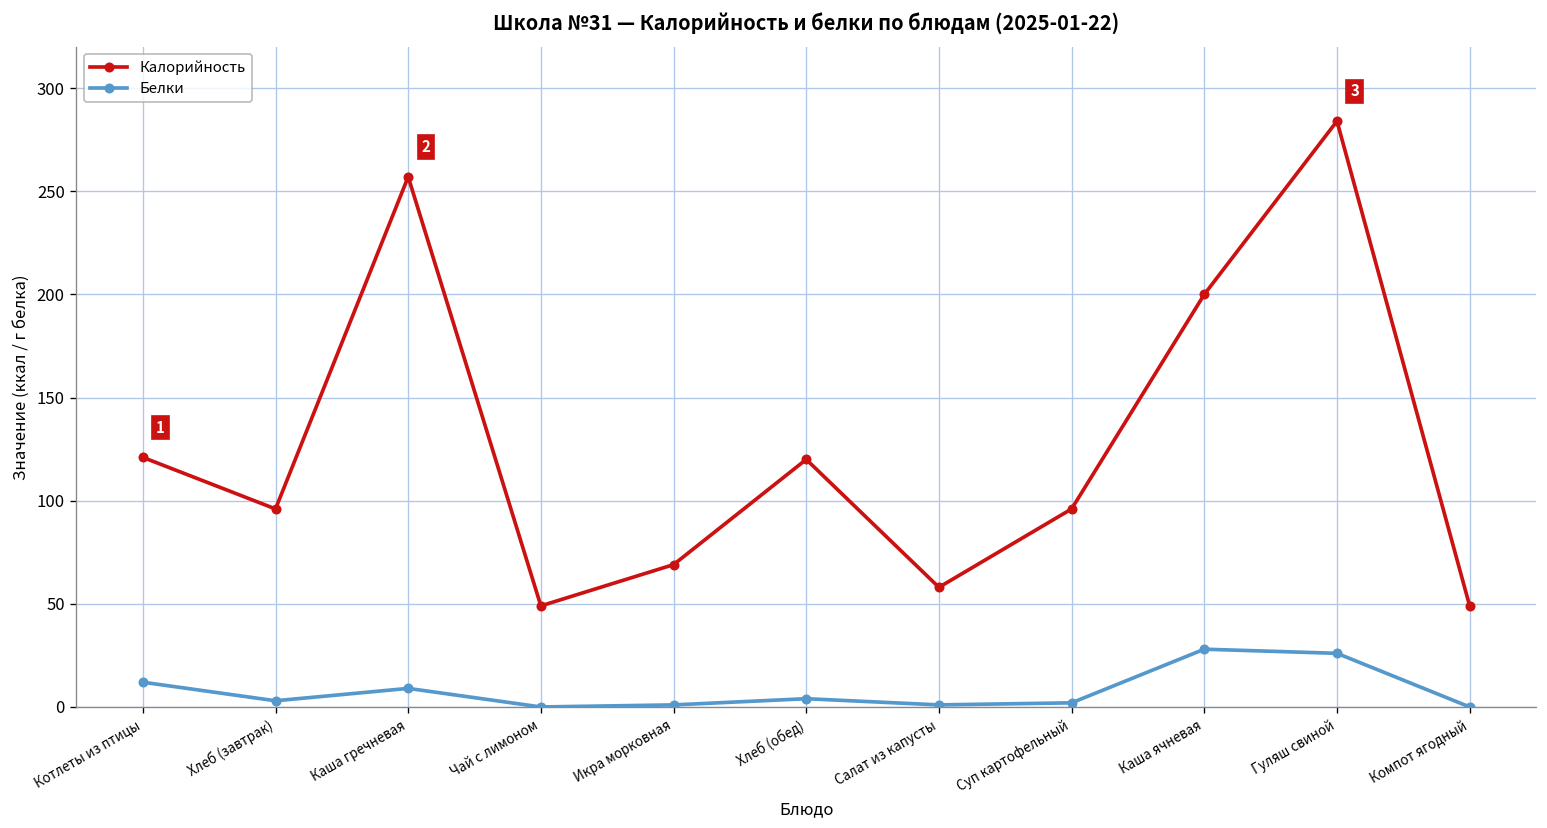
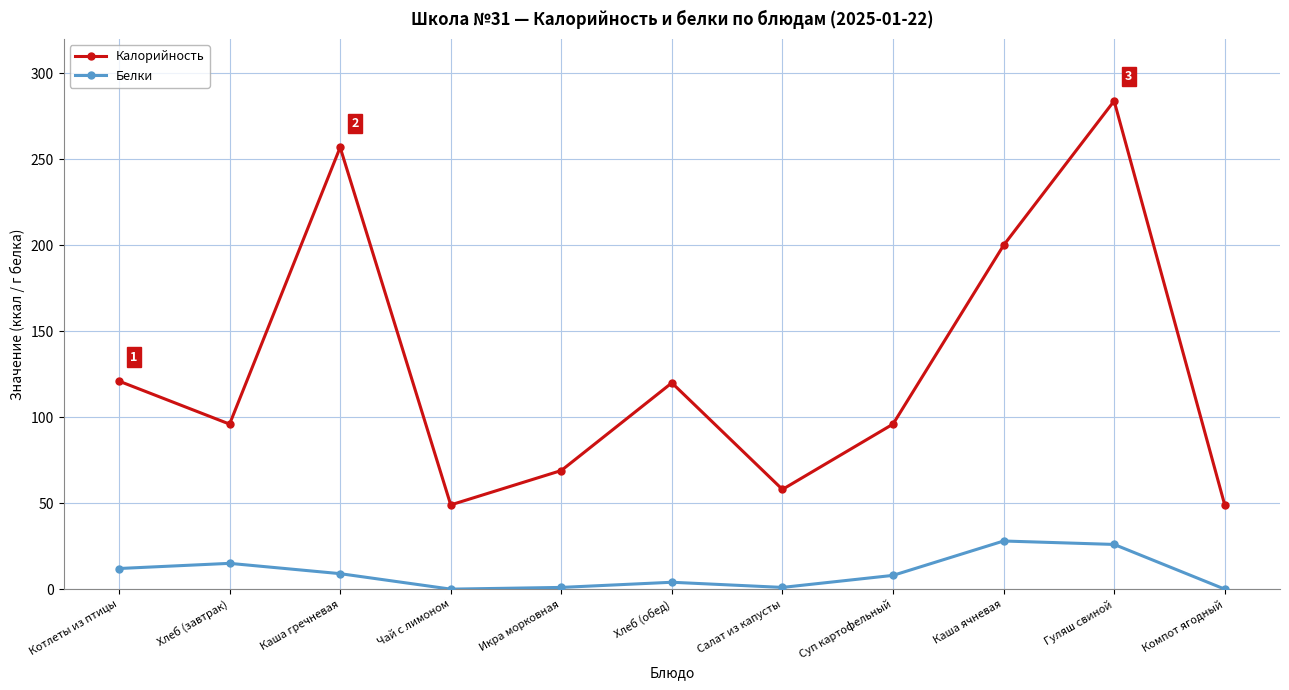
  {
    "Калорийность": {
      "Хлеб (завтрак)": 96,
      "Чай с лимоном": 49,
      "Икра морковная": 69,
      "Хлеб (обед)": 120,
      "Салат из капусты": 58,
      "Суп картофельный": 96,
      "Каша ячневая": 200,
      "Компот ягодный": 49
    },
    "Белки": {
      "Котлеты из птицы": 12,
-     "Хлеб (завтрак)": 3,
+     "Хлеб (завтрак)": 15,
      "Каша гречневая": 9,
      "Чай с лимоном": 0,
      "Икра морковная": 1,
      "Хлеб (обед)": 4,
      "Салат из капусты": 1,
-     "Суп картофельный": 2,
+     "Суп картофельный": 8,
      "Каша ячневая": 28,
      "Гуляш свиной": 26,
      "Компот ягодный": 0
    }
  }
